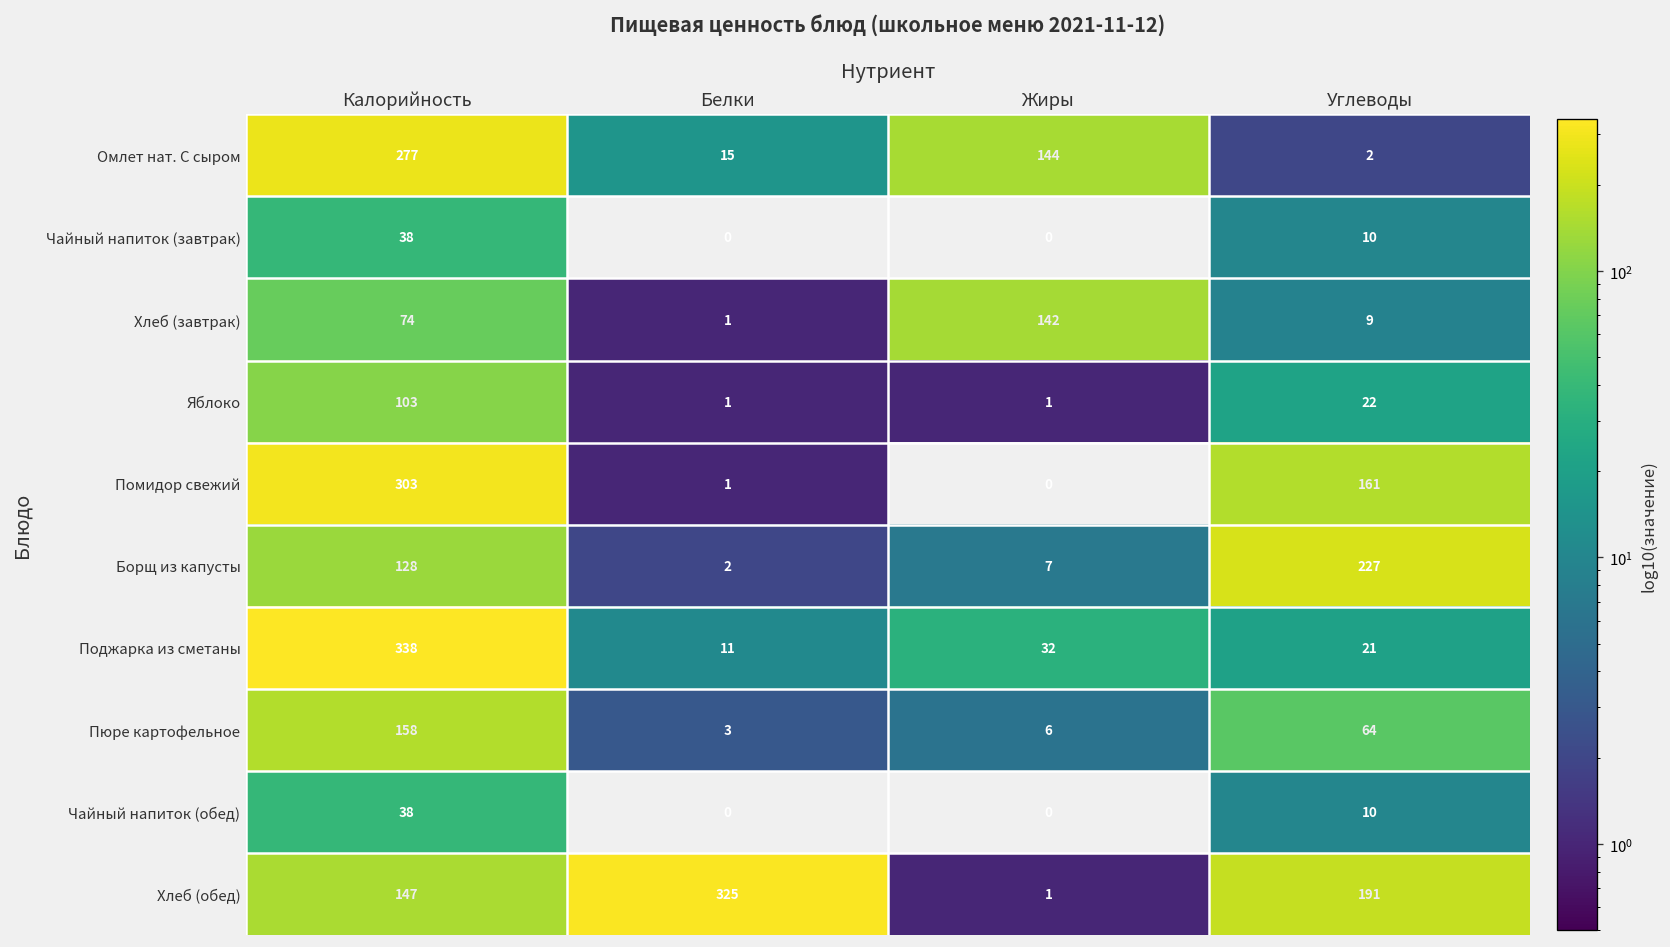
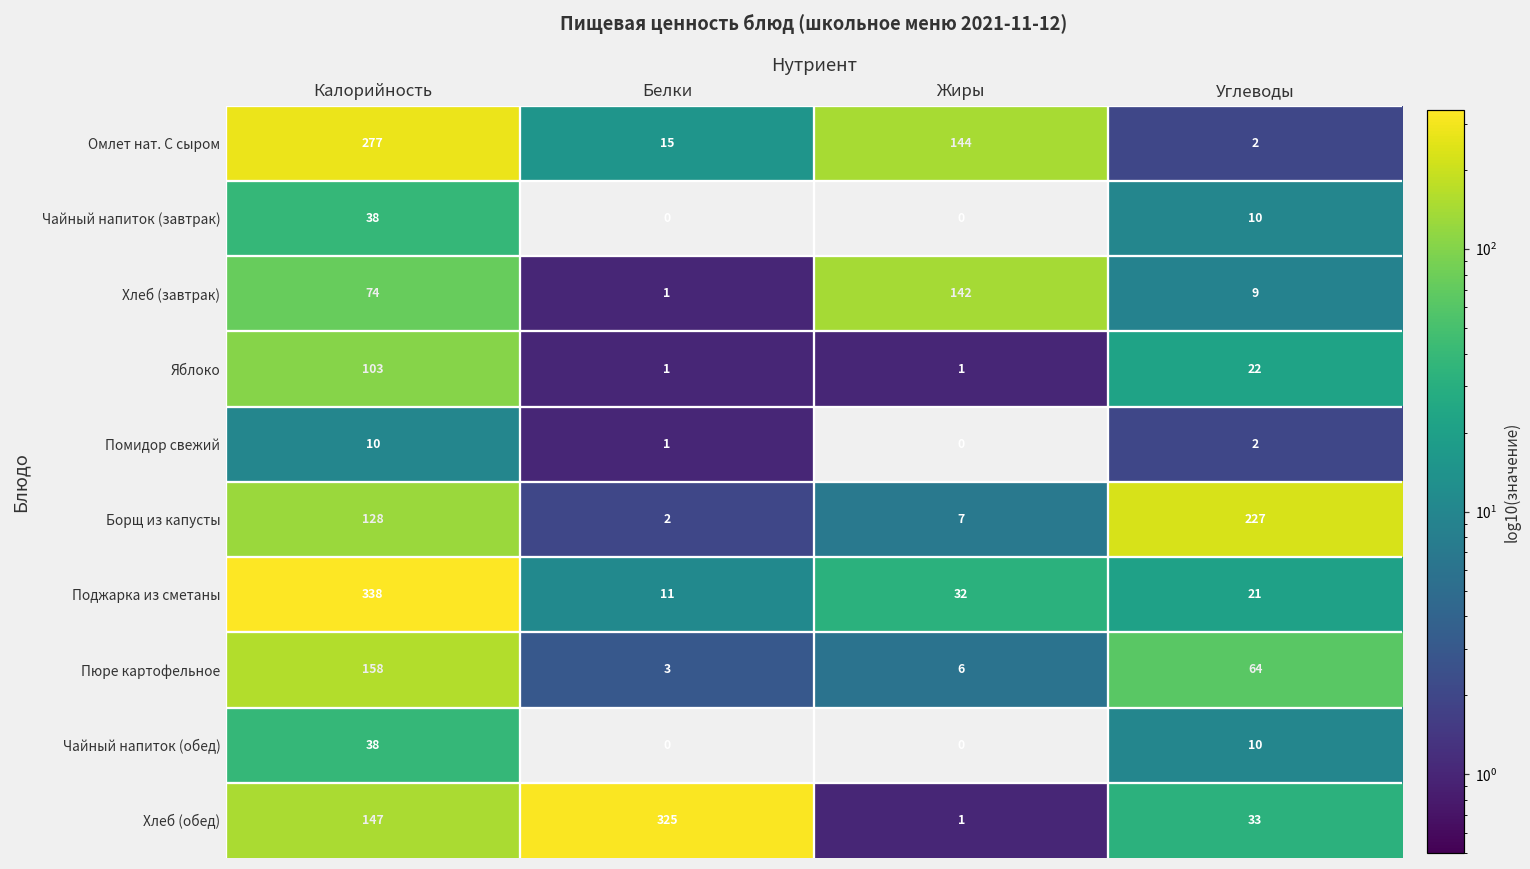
  {
    "Омлет нат. С сыром": {
      "Калорийность": 277,
      "Белки": 15,
      "Жиры": 144,
      "Углеводы": 2
    },
    "Чайный напиток (завтрак)": {
      "Калорийность": 38,
      "Углеводы": 10
    },
    "Хлеб (завтрак)": {
      "Калорийность": 74,
      "Белки": 1,
      "Жиры": 142,
      "Углеводы": 9
    },
    "Яблоко": {
      "Калорийность": 103,
      "Белки": 1,
      "Жиры": 1,
      "Углеводы": 22
    },
    "Помидор свежий": {
-     "Калорийность": 303,
+     "Калорийность": 10,
      "Белки": 1,
-     "Углеводы": 161
+     "Углеводы": 2
    },
    "Борщ из капусты": {
      "Калорийность": 128,
      "Белки": 2,
      "Жиры": 7,
      "Углеводы": 227
    },
    "Поджарка из сметаны": {
      "Калорийность": 338,
      "Белки": 11,
      "Жиры": 32,
      "Углеводы": 21
    },
    "Пюре картофельное": {
      "Калорийность": 158,
      "Белки": 3,
      "Жиры": 6,
      "Углеводы": 64
    },
    "Чайный напиток (обед)": {
      "Калорийность": 38,
      "Углеводы": 10
    },
    "Хлеб (обед)": {
      "Калорийность": 147,
      "Белки": 325,
      "Жиры": 1,
-     "Углеводы": 191
+     "Углеводы": 33
    }
  }
